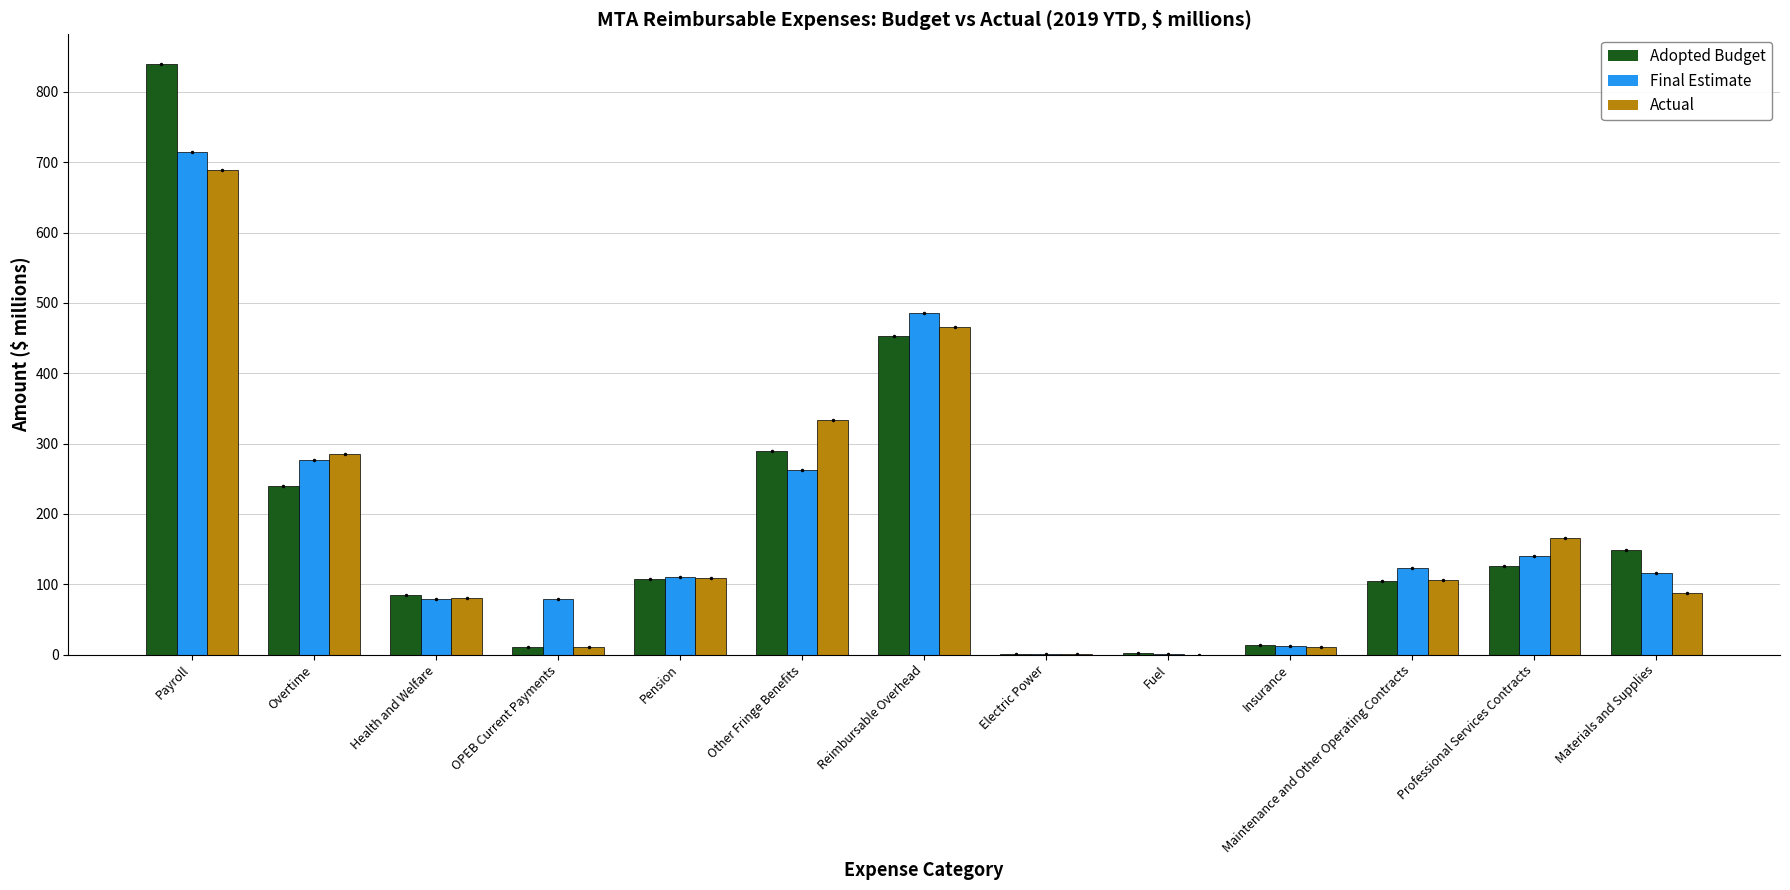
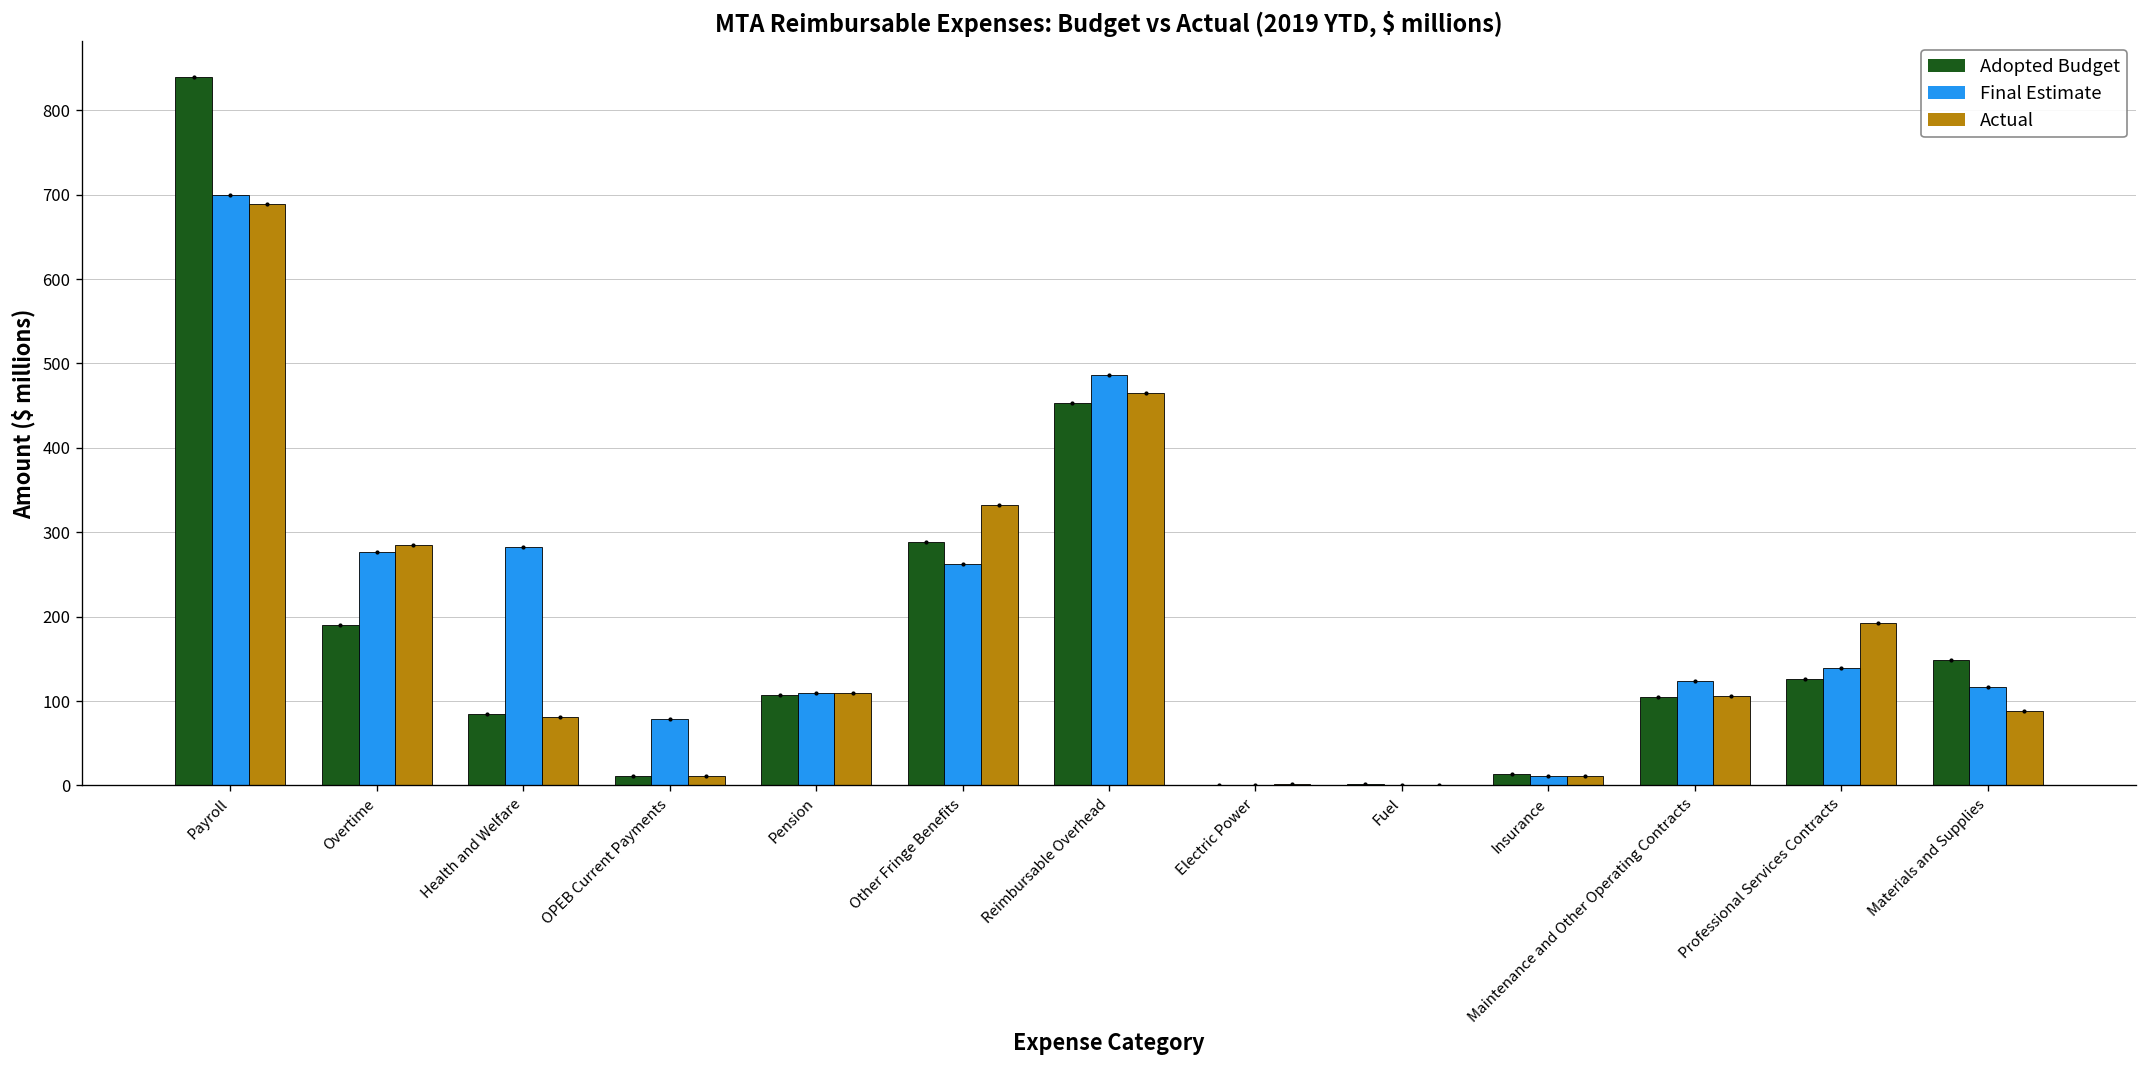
  {
    "Adopted Budget": {
      "Payroll": 840,
-     "Overtime": 240,
+     "Overtime": 190,
      "Health and Welfare": 80,
      "OPEB Current Payments": 10,
      "Pension": 110,
      "Other Fringe Benefits": 290,
      "Reimbursable Overhead": 450,
      "Insurance": 10,
      "Maintenance and Other Operating Contracts": 100,
      "Professional Services Contracts": 130,
      "Materials and Supplies": 150
    },
    "Final Estimate": {
-     "Payroll": 710,
+     "Payroll": 700,
      "Overtime": 280,
-     "Health and Welfare": 80,
+     "Health and Welfare": 280,
      "OPEB Current Payments": 80,
      "Pension": 110,
      "Other Fringe Benefits": 260,
      "Reimbursable Overhead": 490,
      "Insurance": 10,
      "Maintenance and Other Operating Contracts": 120,
      "Professional Services Contracts": 140,
      "Materials and Supplies": 120
    },
    "Actual": {
      "Payroll": 690,
      "Overtime": 280,
      "Health and Welfare": 80,
      "OPEB Current Payments": 10,
      "Pension": 110,
      "Other Fringe Benefits": 330,
      "Reimbursable Overhead": 470,
      "Fuel": 0,
      "Insurance": 10,
      "Maintenance and Other Operating Contracts": 110,
-     "Professional Services Contracts": 170,
+     "Professional Services Contracts": 190,
      "Materials and Supplies": 90
    }
  }
